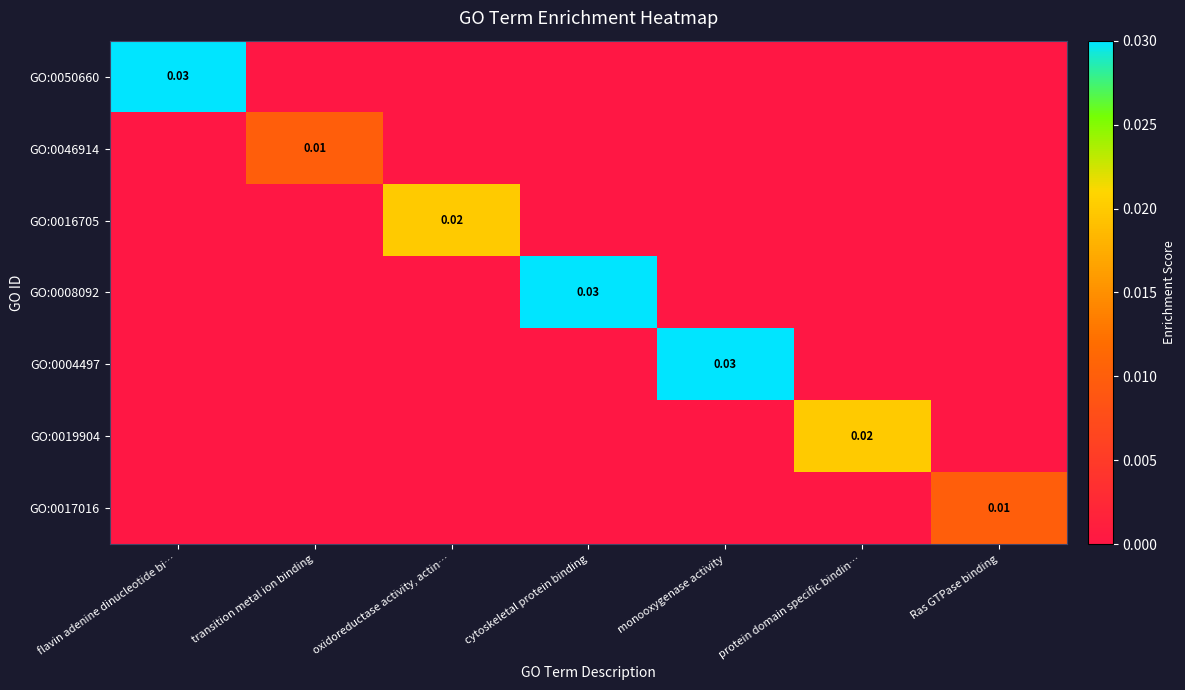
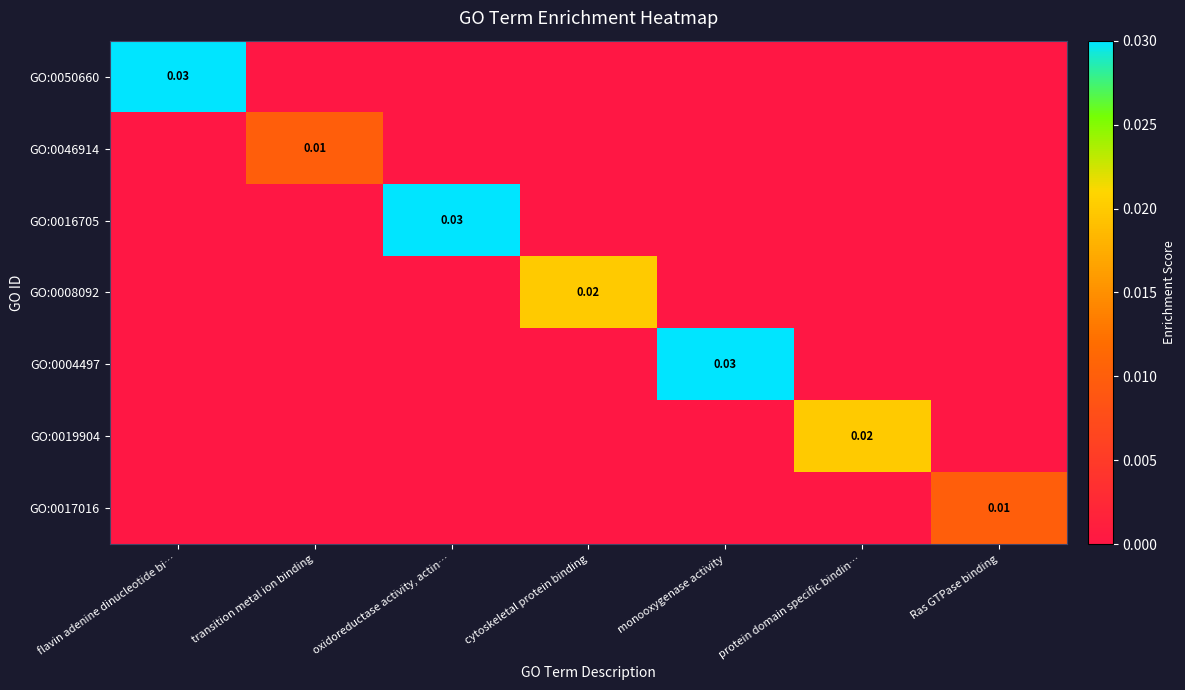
  {
    "GO:0050660": {
      "flavin adenine dinucleotide bi…": 0.03
    },
    "GO:0046914": {
      "transition metal ion binding": 0.01
    },
    "GO:0016705": {
-     "oxidoreductase activity, actin…": 0.02
+     "oxidoreductase activity, actin…": 0.03
    },
    "GO:0008092": {
-     "cytoskeletal protein binding": 0.03
+     "cytoskeletal protein binding": 0.02
    },
    "GO:0004497": {
      "monooxygenase activity": 0.03
    },
    "GO:0019904": {
      "protein domain specific bindin…": 0.02
    },
    "GO:0017016": {
      "Ras GTPase binding": 0.01
    }
  }
